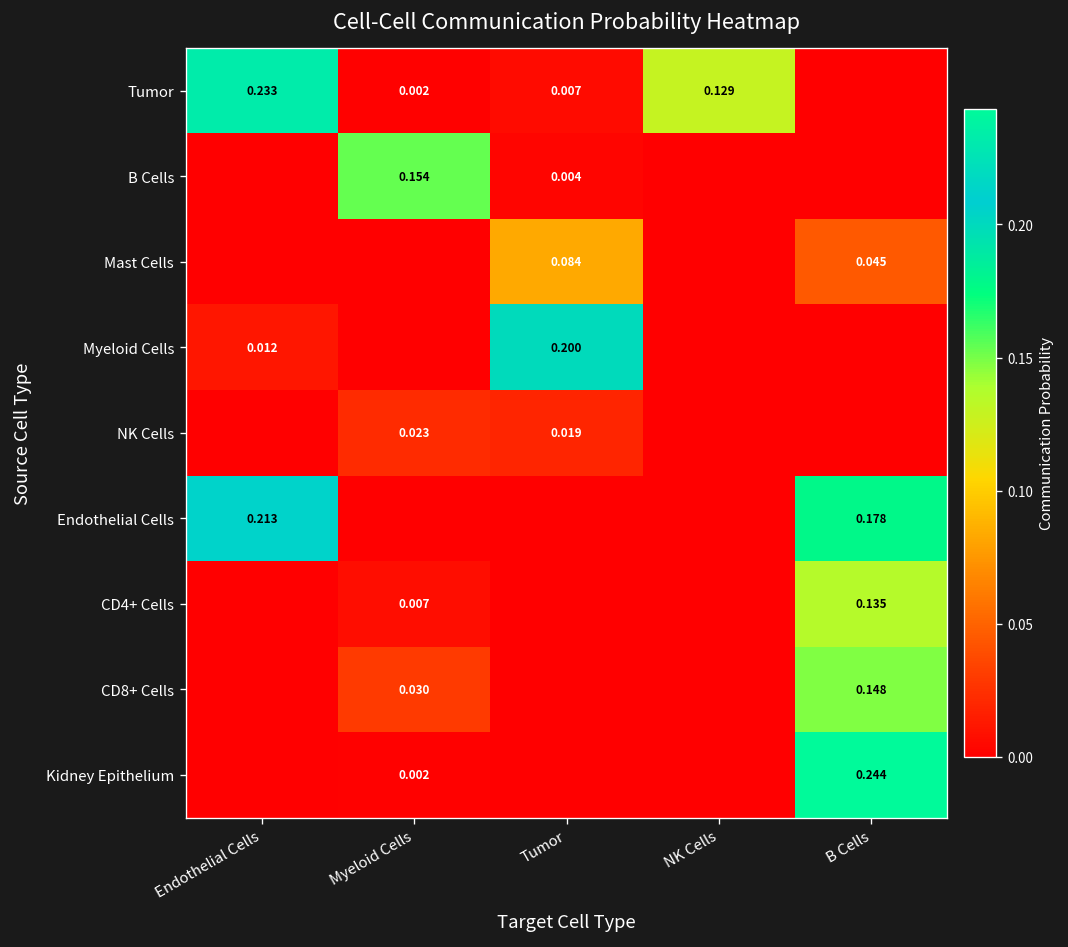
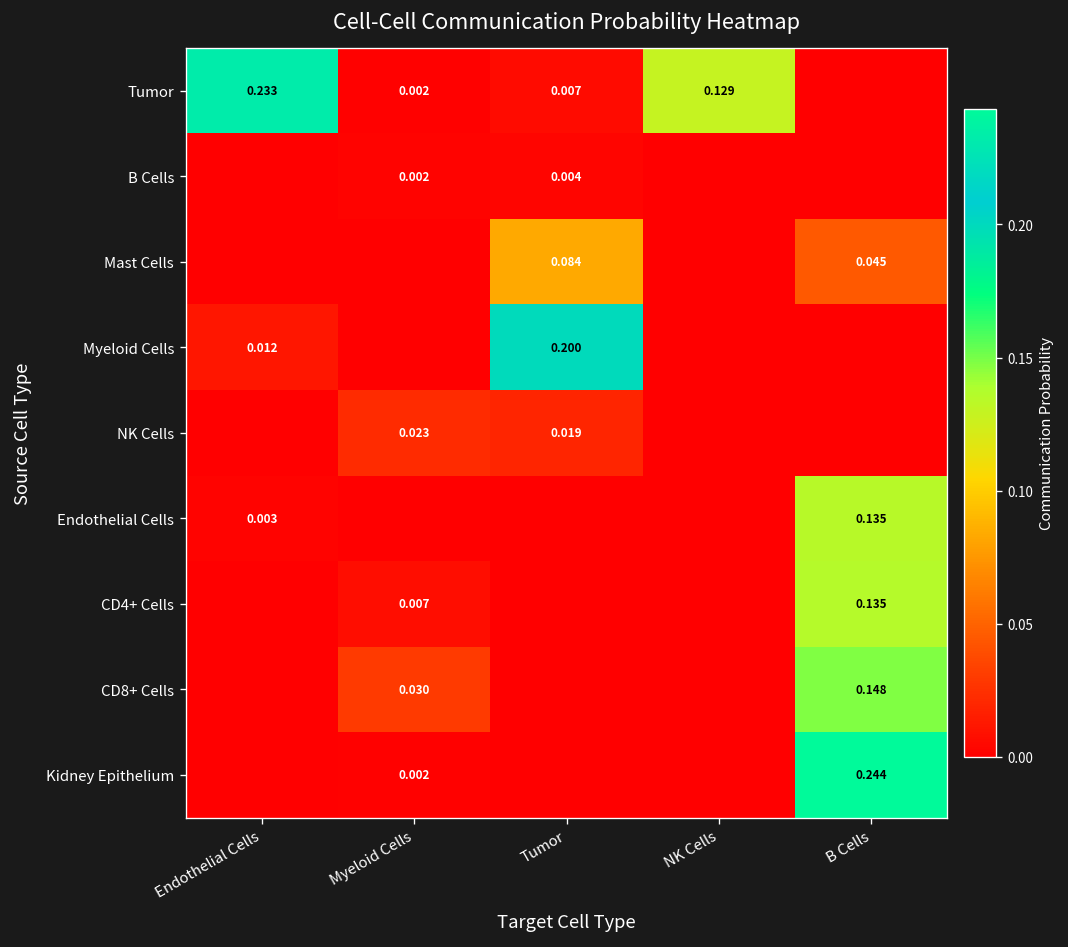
  {
    "Tumor": {
      "Endothelial Cells": 0.233,
      "Myeloid Cells": 0.002,
      "Tumor": 0.007,
      "NK Cells": 0.129
    },
    "B Cells": {
-     "Myeloid Cells": 0.154,
+     "Myeloid Cells": 0.002,
      "Tumor": 0.004
    },
    "Mast Cells": {
      "Tumor": 0.084,
      "B Cells": 0.045
    },
    "Myeloid Cells": {
      "Endothelial Cells": 0.012,
      "Tumor": 0.200
    },
    "NK Cells": {
      "Myeloid Cells": 0.023,
      "Tumor": 0.019
    },
    "Endothelial Cells": {
-     "Endothelial Cells": 0.213,
-     "B Cells": 0.178
+     "Endothelial Cells": 0.003,
+     "B Cells": 0.135
    },
    "CD4+ Cells": {
      "Myeloid Cells": 0.007,
      "B Cells": 0.135
    },
    "CD8+ Cells": {
      "Myeloid Cells": 0.030,
      "B Cells": 0.148
    },
    "Kidney Epithelium": {
      "Myeloid Cells": 0.002,
      "B Cells": 0.244
    }
  }
